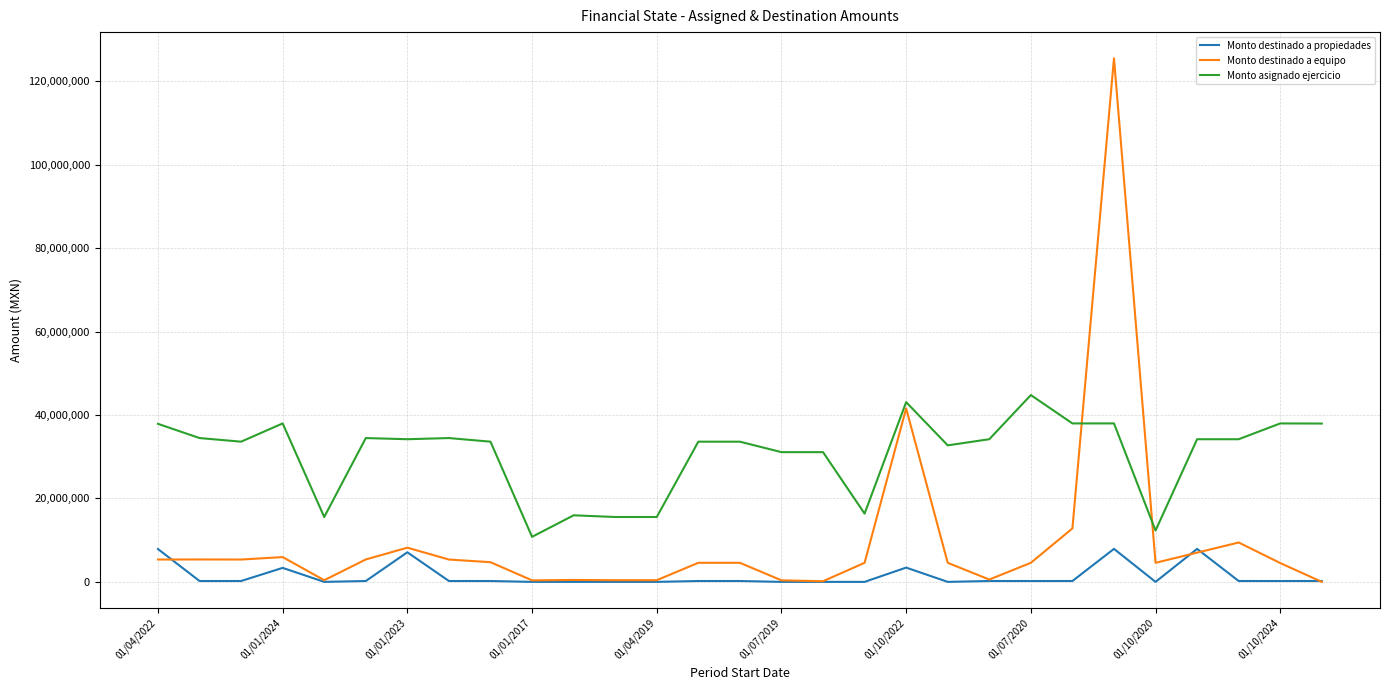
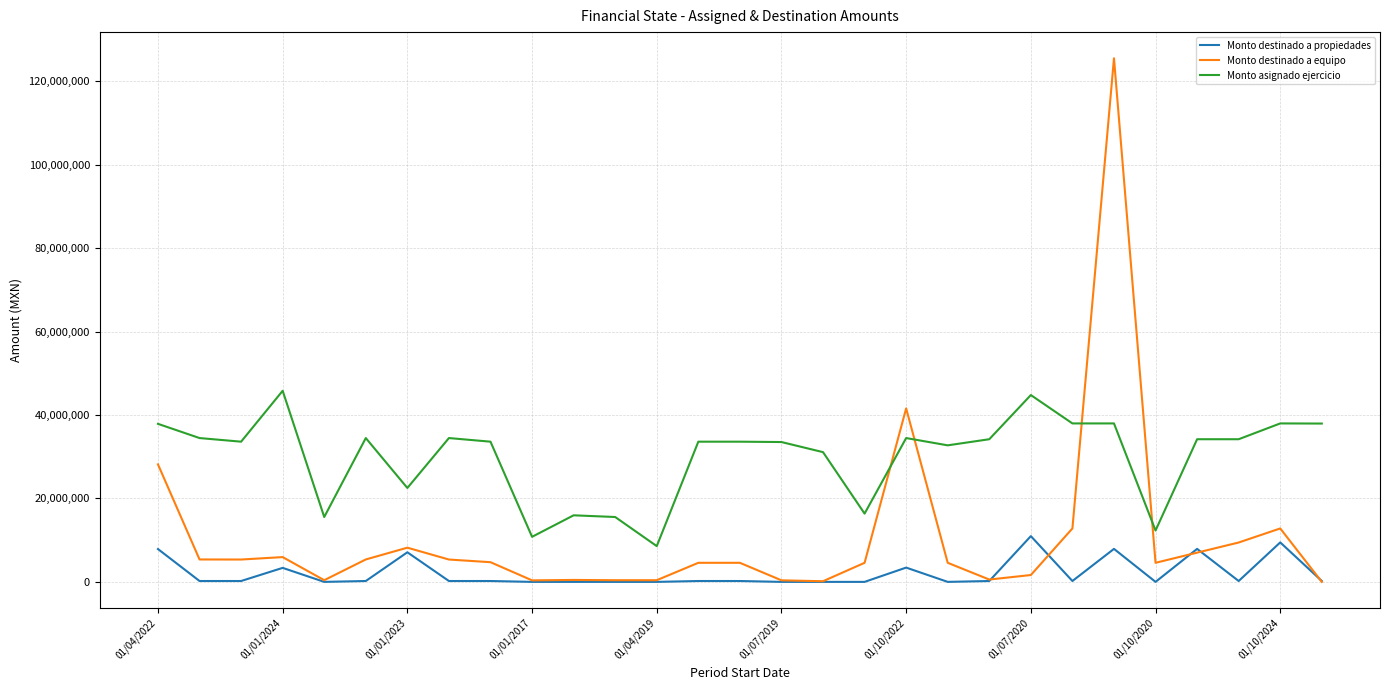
  {
    "Monto destinado a propiedades": {
      "01/04/2022": "8,000,000",
      "01/01/2024": "3,000,000",
      "01/01/2023": "7,000,000",
      "01/10/2022": "3,000,000",
-     "01/07/2020": "0",
+     "01/07/2020": "11,000,000",
      "01/10/2020": "0",
-     "01/10/2024": "0"
+     "01/10/2024": "9,000,000"
    },
    "Monto destinado a equipo": {
-     "01/04/2022": "5,000,000",
+     "01/04/2022": "28,000,000",
      "01/01/2024": "6,000,000",
      "01/01/2023": "8,000,000",
      "01/10/2022": "42,000,000",
-     "01/07/2020": "5,000,000",
+     "01/07/2020": "2,000,000",
      "01/10/2020": "5,000,000",
-     "01/10/2024": "5,000,000"
+     "01/10/2024": "13,000,000"
    },
    "Monto asignado ejercicio": {
      "01/04/2022": "38,000,000",
-     "01/01/2024": "38,000,000",
-     "01/01/2023": "34,000,000",
+     "01/01/2024": "46,000,000",
+     "01/01/2023": "23,000,000",
      "01/01/2017": "11,000,000",
-     "01/04/2019": "16,000,000",
-     "01/07/2019": "31,000,000",
-     "01/10/2022": "43,000,000",
+     "01/04/2019": "9,000,000",
+     "01/07/2019": "34,000,000",
+     "01/10/2022": "34,000,000",
      "01/07/2020": "45,000,000",
      "01/10/2020": "12,000,000",
      "01/10/2024": "38,000,000"
    }
  }
